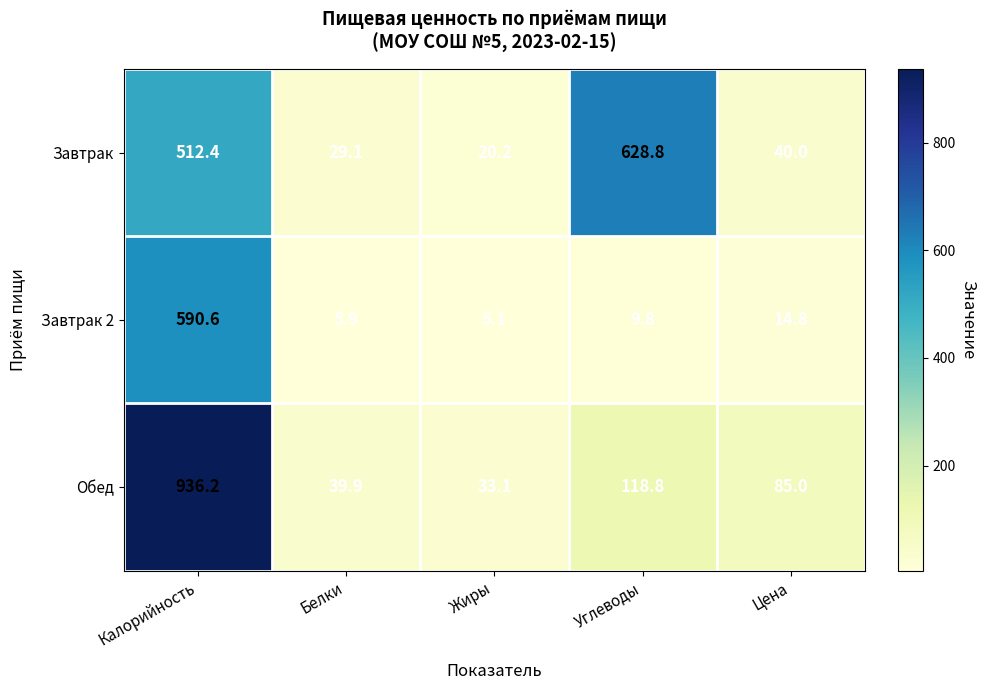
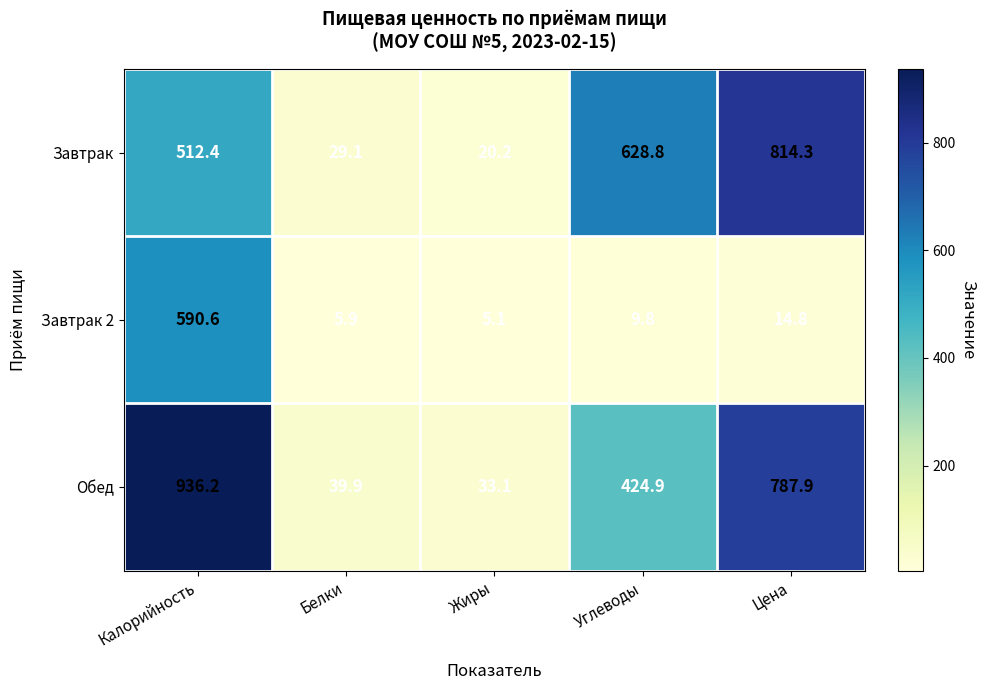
  {
    "Завтрак": {
      "Калорийность": 512.4,
      "Углеводы": 628.8,
-     "Цена": 40.0
+     "Цена": 814.3
    },
    "Завтрак 2": {
      "Калорийность": 590.6
    },
    "Обед": {
      "Калорийность": 936.2,
      "Белки": 39.9,
-     "Углеводы": 118.8,
-     "Цена": 85.0
+     "Углеводы": 424.9,
+     "Цена": 787.9
    }
  }
